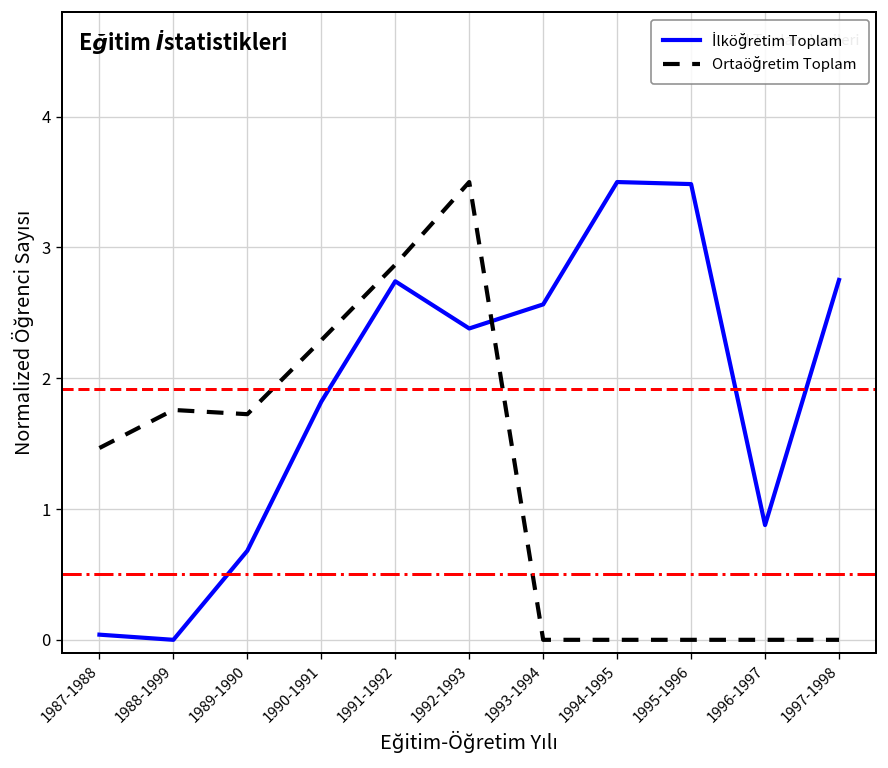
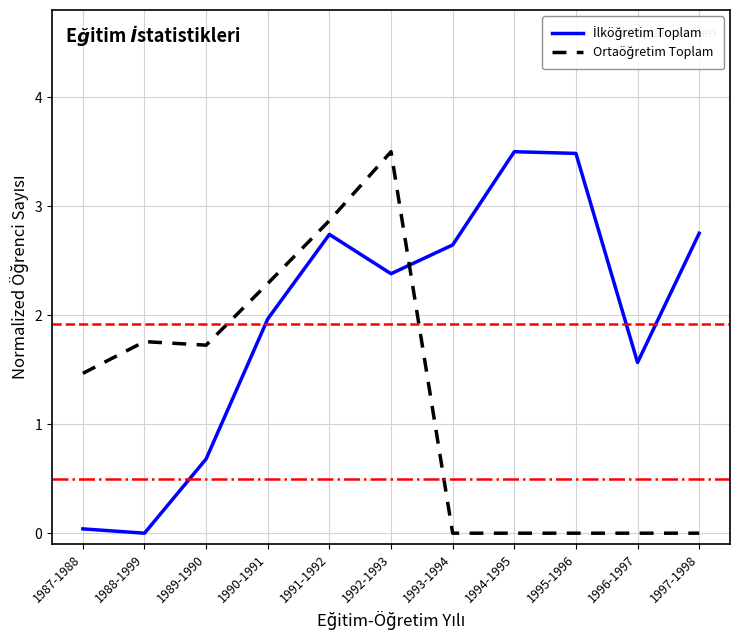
  {
    "İlköğretim Toplam": {
      "1987-1988": 0.04,
      "1988-1999": 0.00,
      "1989-1990": 0.68,
-     "1990-1991": 1.82,
+     "1990-1991": 1.97,
      "1991-1992": 2.74,
      "1992-1993": 2.38,
-     "1993-1994": 2.56,
+     "1993-1994": 2.64,
      "1994-1995": 3.50,
      "1995-1996": 3.48,
-     "1996-1997": 0.88,
+     "1996-1997": 1.57,
      "1997-1998": 2.75
    },
    "Ortaöğretim Toplam": {
      "1987-1988": 1.47,
      "1988-1999": 1.76,
      "1989-1990": 1.73,
      "1990-1991": 2.29,
      "1991-1992": 2.87,
      "1992-1993": 3.50,
      "1993-1994": 0.00,
      "1994-1995": 0.00,
      "1995-1996": 0.00,
      "1996-1997": 0.00,
      "1997-1998": 0.00
    }
  }
